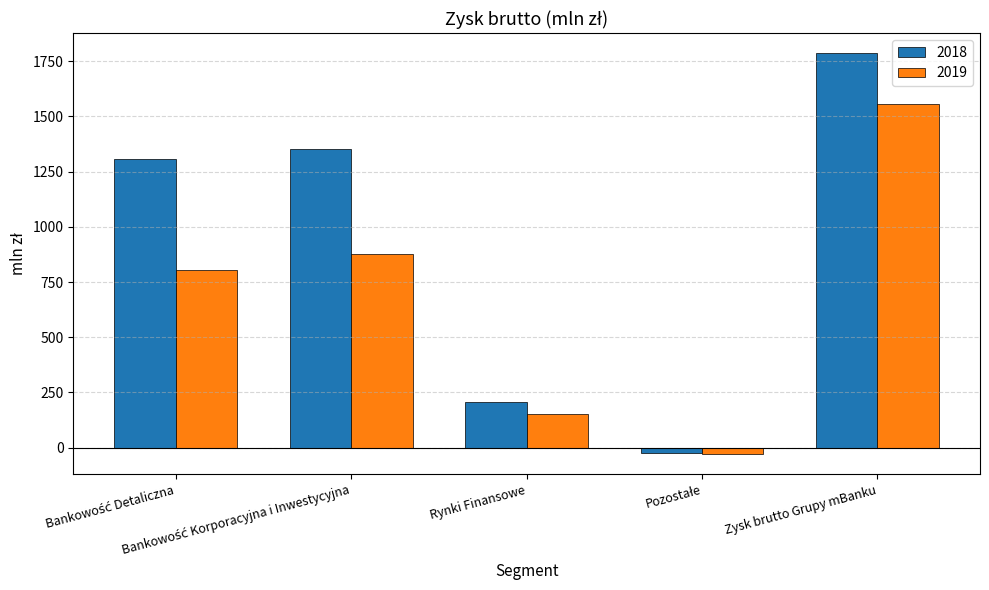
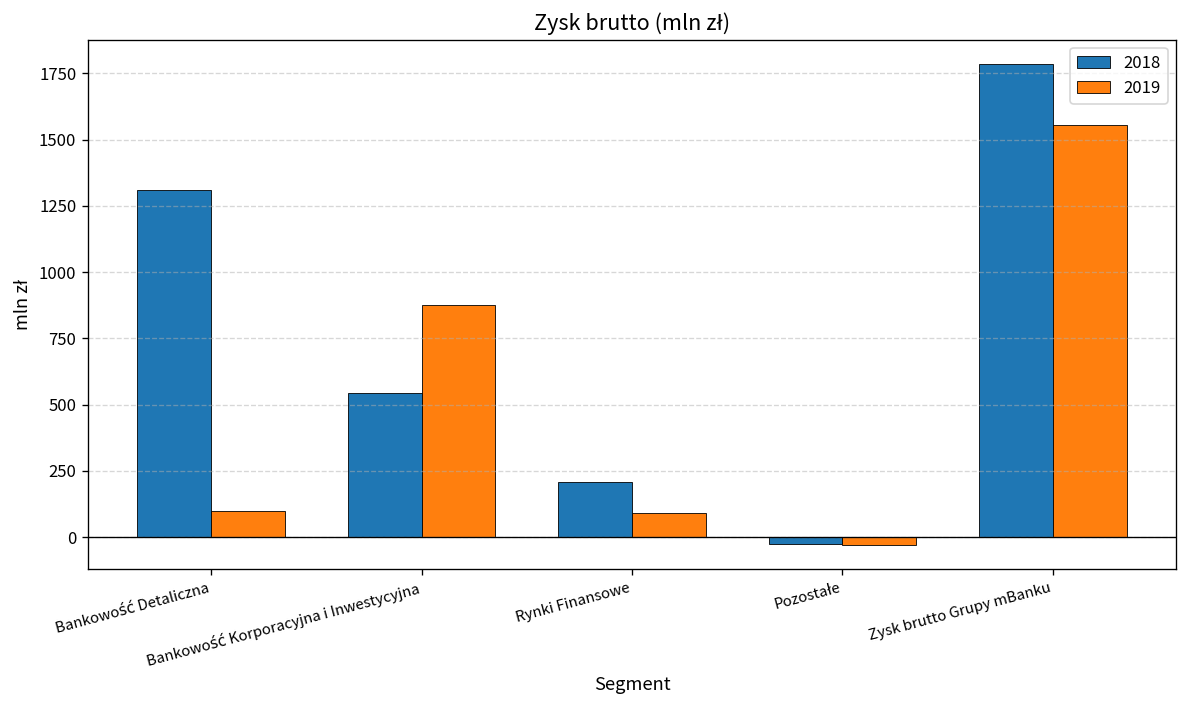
  {
    "2018": {
      "Bankowość Detaliczna": 1310,
-     "Bankowość Korporacyjna i Inwestycyjna": 1350,
+     "Bankowość Korporacyjna i Inwestycyjna": 550,
      "Rynki Finansowe": 210,
      "Pozostałe": -30,
      "Zysk brutto Grupy mBanku": 1790
    },
    "2019": {
-     "Bankowość Detaliczna": 800,
+     "Bankowość Detaliczna": 100,
      "Bankowość Korporacyjna i Inwestycyjna": 880,
-     "Rynki Finansowe": 150,
+     "Rynki Finansowe": 90,
      "Pozostałe": -30,
      "Zysk brutto Grupy mBanku": 1560
    }
  }
